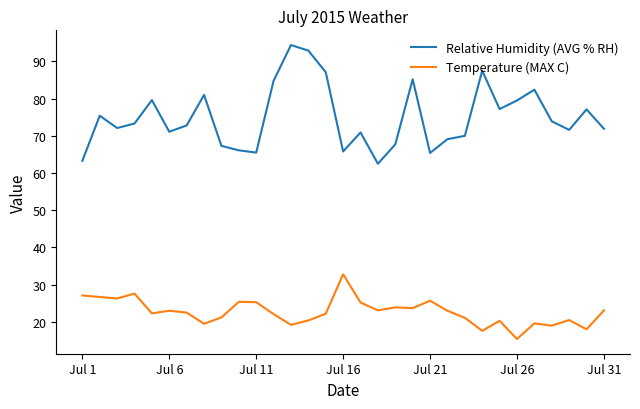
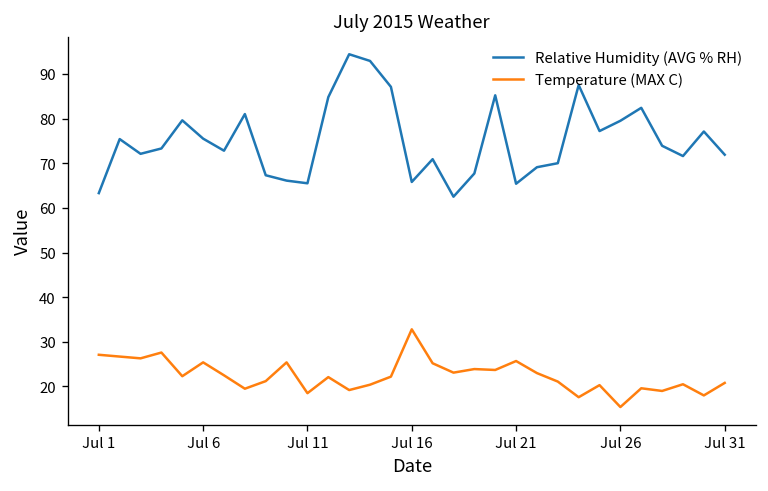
  {
    "Relative Humidity (AVG % RH)": {
      "Jul 1": 63,
-     "Jul 6": 71,
+     "Jul 6": 76,
      "Jul 11": 66,
      "Jul 16": 66,
      "Jul 21": 65,
      "Jul 26": 80,
      "Jul 31": 72
    },
    "Temperature (MAX C)": {
      "Jul 1": 27,
-     "Jul 6": 23,
-     "Jul 11": 25,
+     "Jul 6": 25,
+     "Jul 11": 19,
      "Jul 16": 33,
      "Jul 21": 26,
      "Jul 26": 15,
-     "Jul 31": 23
+     "Jul 31": 21
    }
  }
